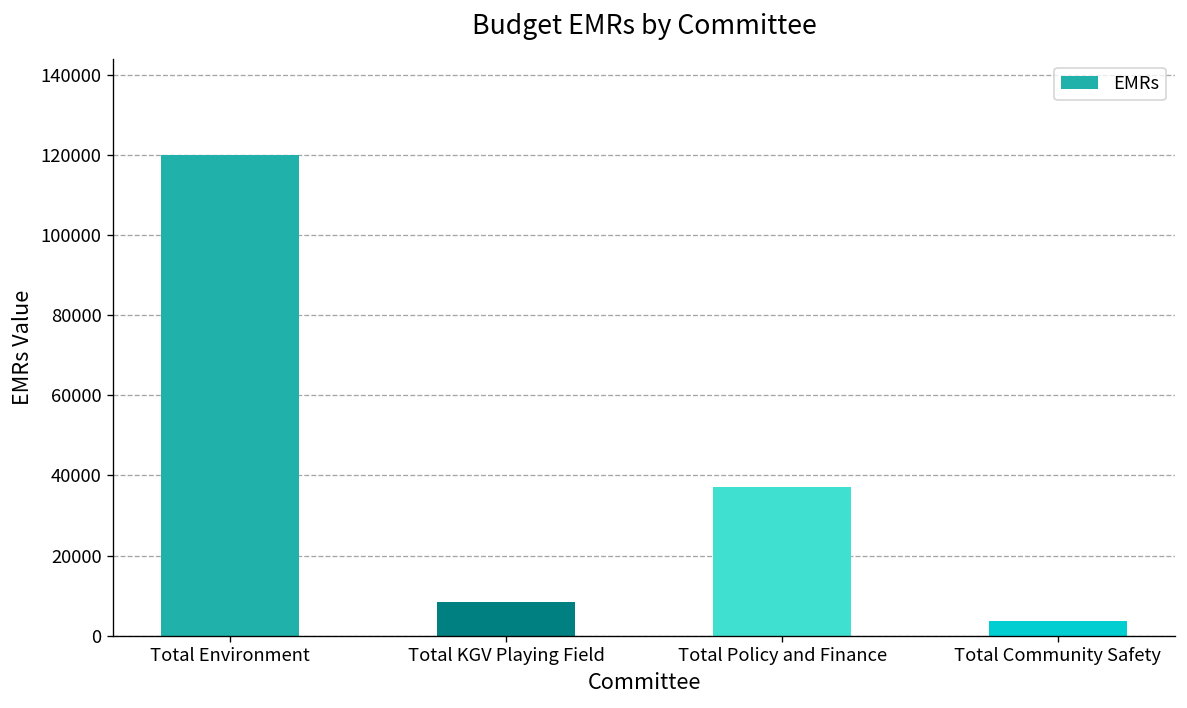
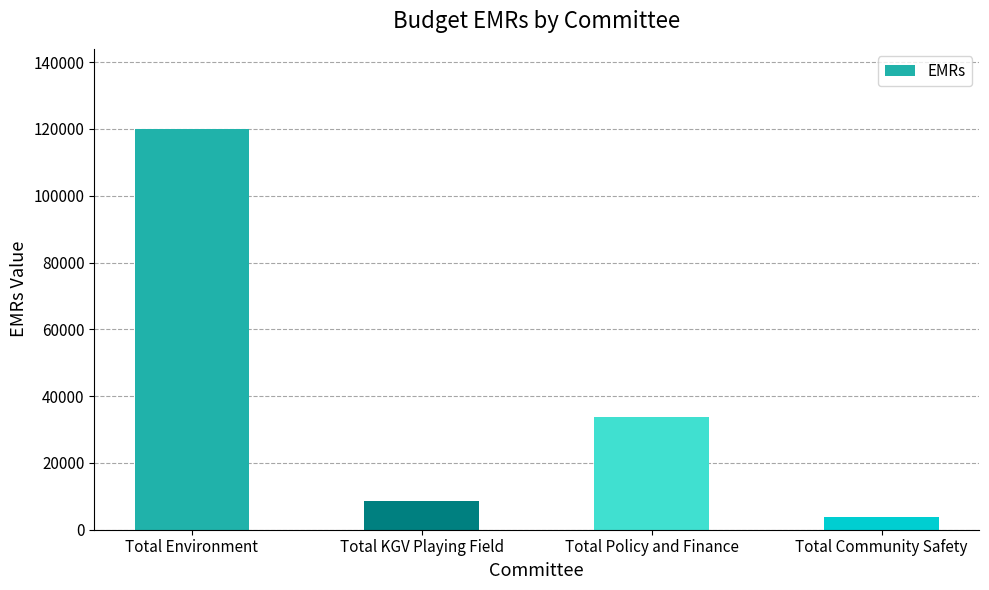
  {
    "Total Environment": 120000,
    "Total KGV Playing Field": 9000,
-   "Total Policy and Finance": 37000,
+   "Total Policy and Finance": 34000,
    "Total Community Safety": 4000
  }
